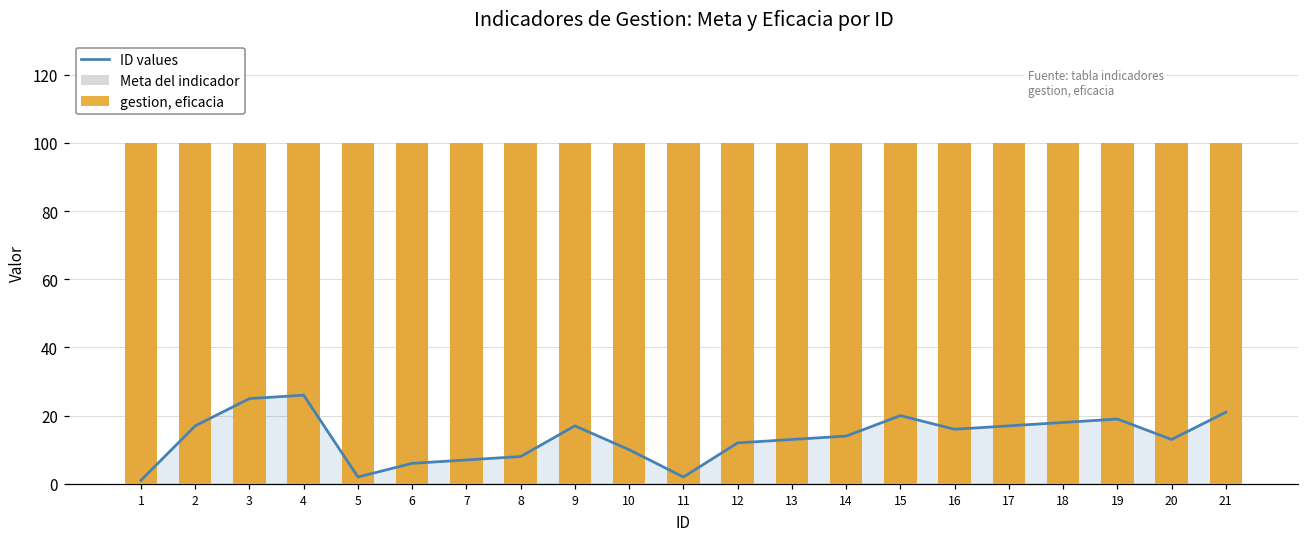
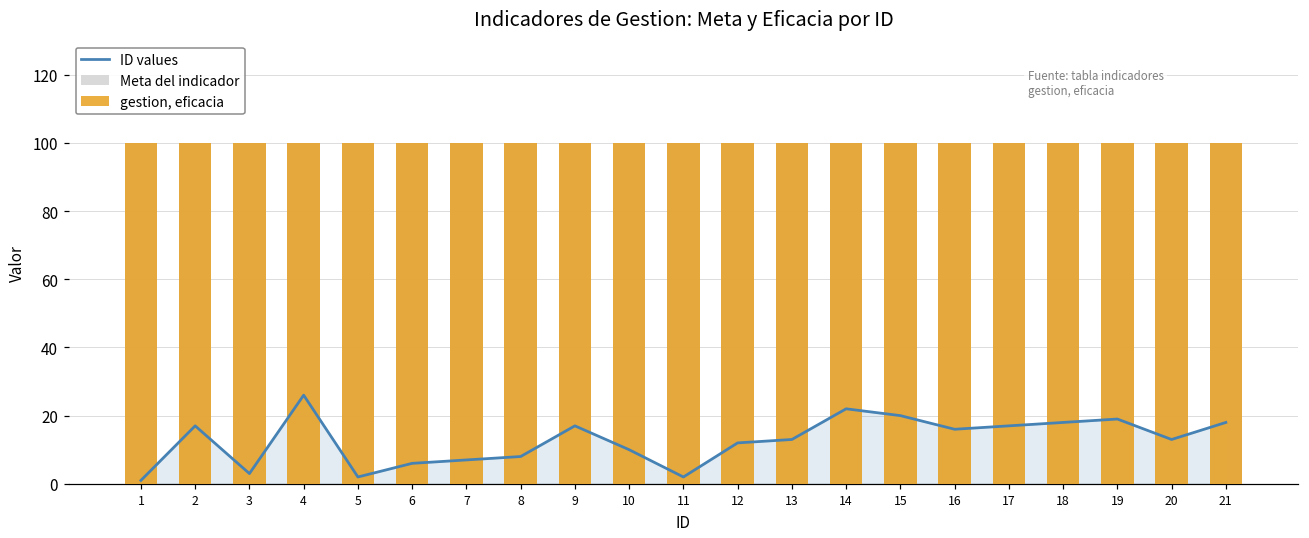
  {
    "ID values": {
      "1": 1,
      "2": 17,
-     "3": 25,
+     "3": 3,
      "4": 26,
      "5": 2,
      "6": 6,
      "7": 7,
      "8": 8,
      "9": 17,
      "10": 10,
      "11": 2,
      "12": 12,
      "13": 13,
-     "14": 14,
+     "14": 22,
      "15": 20,
      "16": 16,
      "17": 17,
      "18": 18,
      "19": 19,
      "20": 13,
-     "21": 21
+     "21": 18
    },
    "gestion, eficacia": {
      "1": 100,
      "2": 100,
      "3": 100,
      "4": 100,
      "5": 100,
      "6": 100,
      "7": 100,
      "8": 100,
      "9": 100,
      "10": 100,
      "11": 100,
      "12": 100,
      "13": 100,
      "14": 100,
      "15": 100,
      "16": 100,
      "17": 100,
      "18": 100,
      "19": 100,
      "20": 100,
      "21": 100
    }
  }
